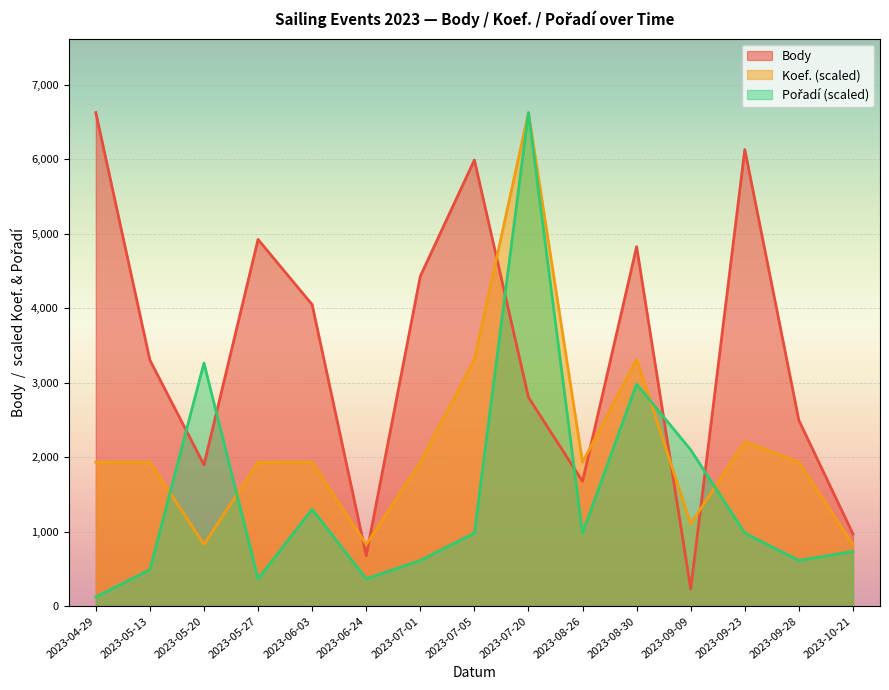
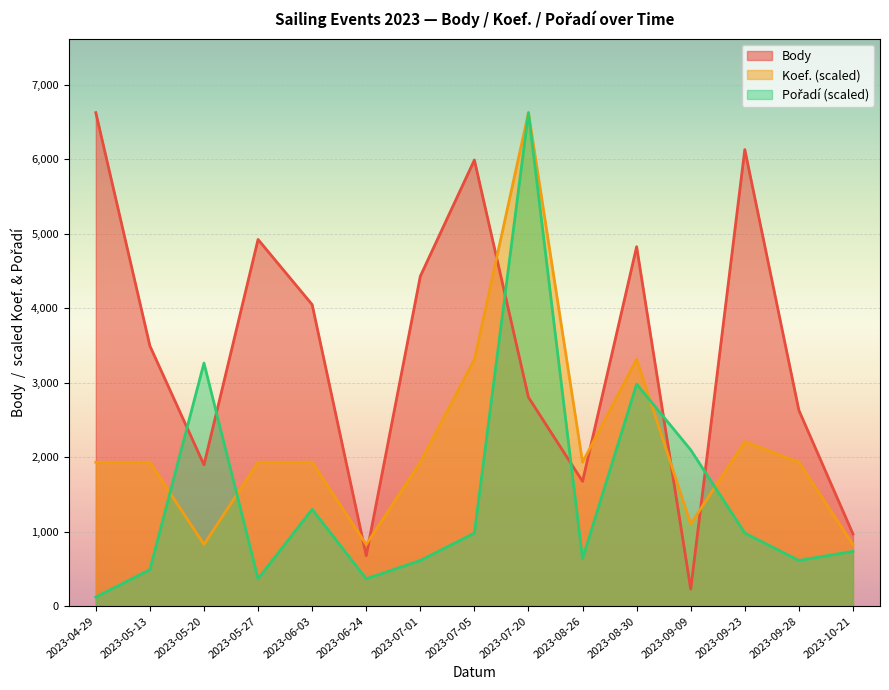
  {
    "Body": {
      "2023-04-29": "6,600",
-     "2023-05-13": "3,300",
+     "2023-05-13": "3,500",
      "2023-05-20": "1,900",
      "2023-05-27": "4,900",
      "2023-06-03": "4,000",
      "2023-06-24": "700",
      "2023-07-01": "4,400",
      "2023-07-05": "6,000",
      "2023-07-20": "2,800",
      "2023-08-26": "1,700",
      "2023-08-30": "4,800",
      "2023-09-09": "200",
      "2023-09-23": "6,100",
-     "2023-09-28": "2,500",
+     "2023-09-28": "2,600",
      "2023-10-21": "1,000"
    },
    "Koef. (scaled)": {
      "2023-04-29": "1,900",
      "2023-05-13": "1,900",
      "2023-05-20": "800",
      "2023-05-27": "1,900",
      "2023-06-03": "1,900",
      "2023-06-24": "800",
      "2023-07-01": "1,900",
      "2023-07-05": "3,300",
      "2023-08-26": "1,900",
      "2023-08-30": "3,300",
      "2023-09-09": "1,100",
      "2023-09-23": "2,200",
      "2023-09-28": "1,900",
      "2023-10-21": "800"
    },
    "Pořadí (scaled)": {
      "2023-04-29": "100",
      "2023-05-13": "500",
      "2023-05-20": "3,300",
      "2023-05-27": "400",
      "2023-06-03": "1,300",
      "2023-06-24": "400",
      "2023-07-01": "600",
      "2023-07-05": "1,000",
-     "2023-08-26": "1,000",
+     "2023-08-26": "600",
      "2023-08-30": "3,000",
      "2023-09-09": "2,100",
      "2023-09-23": "1,000",
      "2023-09-28": "600",
      "2023-10-21": "700"
    }
  }
